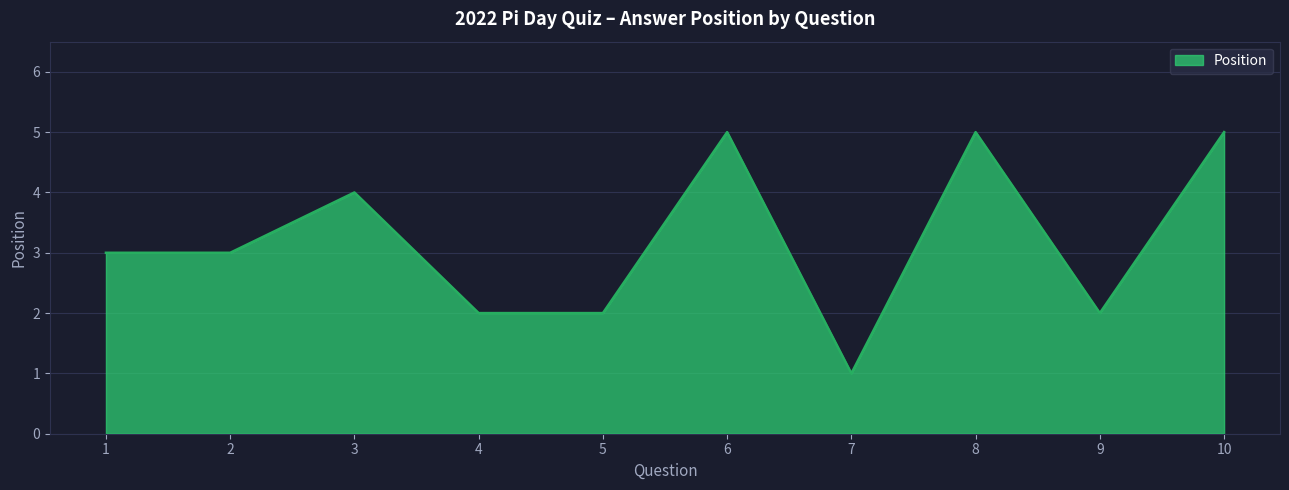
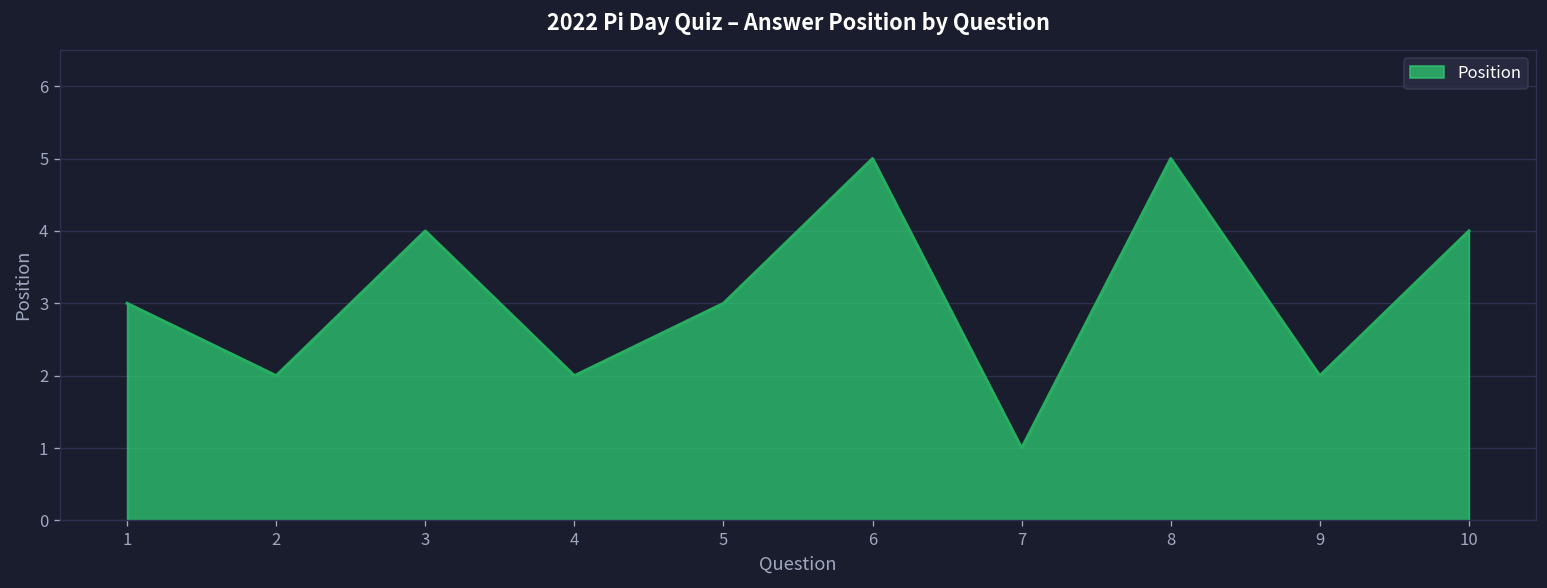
  {
    "1": 3,
-   "2": 3,
+   "2": 2,
    "3": 4,
    "4": 2,
-   "5": 2,
+   "5": 3,
    "6": 5,
    "7": 1,
    "8": 5,
    "9": 2,
-   "10": 5
+   "10": 4
  }
